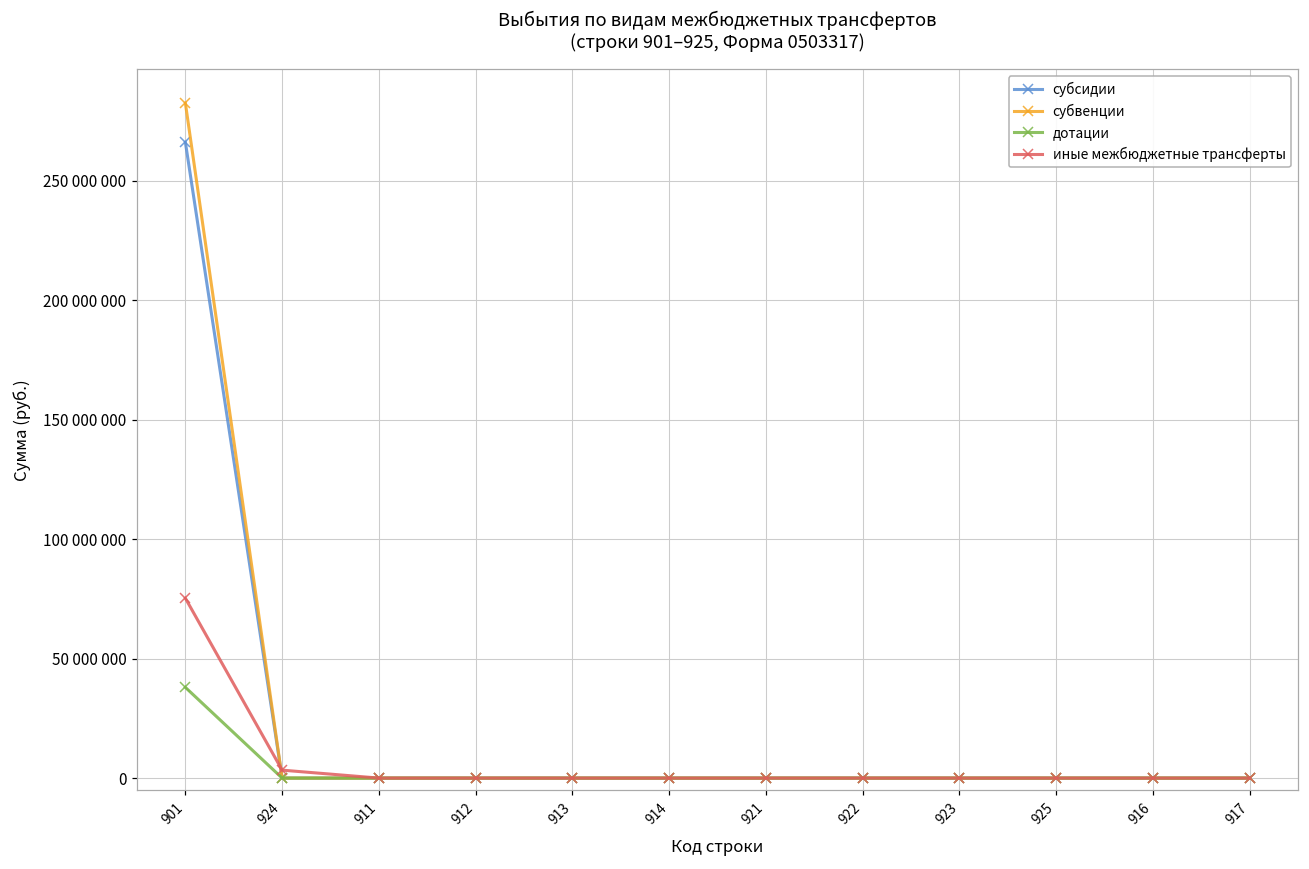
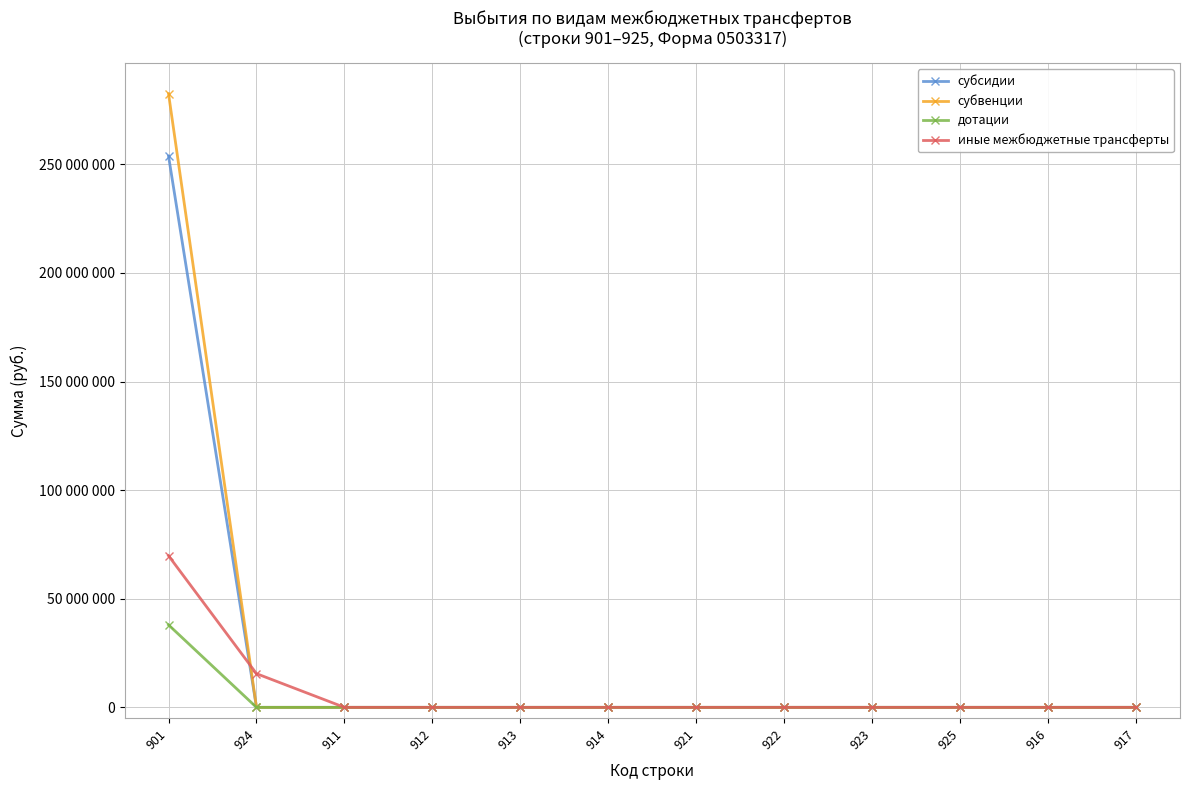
  {
    "субсидии": {
-     "901": 266000000
+     "901": 254000000
    },
    "субвенции": {
      "901": 283000000
    },
    "дотации": {
      "901": 38000000
    },
    "иные межбюджетные трансферты": {
-     "901": 75000000,
-     "924": 3000000
+     "901": 70000000,
+     "924": 16000000
    }
  }
